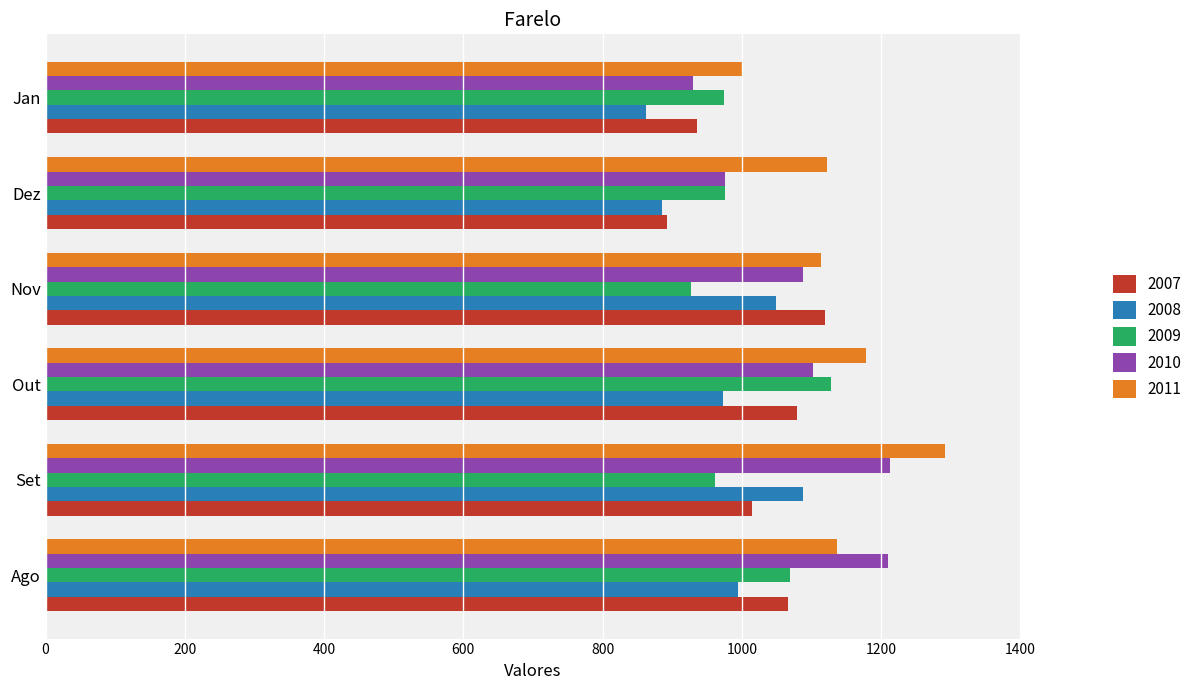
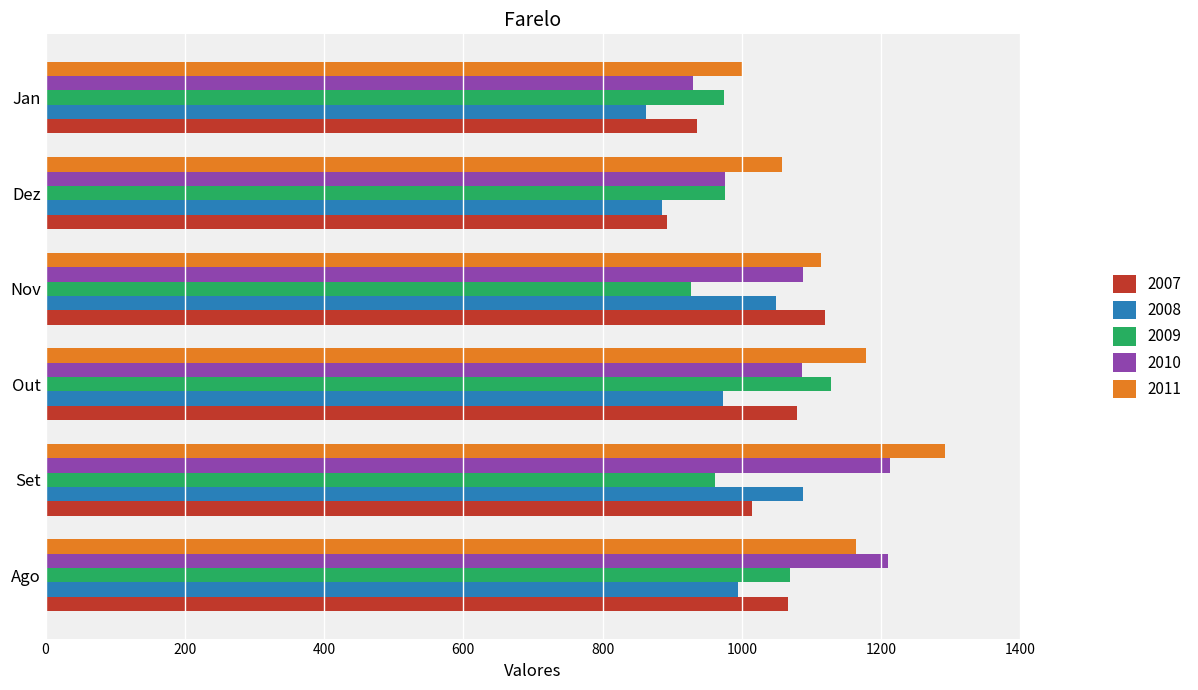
  {
    "2007": {
      "Jan": 940,
      "Dez": 890,
      "Nov": 1120,
      "Out": 1080,
      "Set": 1010,
      "Ago": 1070
    },
    "2008": {
      "Jan": 860,
      "Dez": 890,
      "Nov": 1050,
      "Out": 970,
      "Set": 1090,
      "Ago": 1000
    },
    "2009": {
      "Jan": 970,
      "Dez": 980,
      "Nov": 930,
      "Out": 1130,
      "Set": 960,
      "Ago": 1070
    },
    "2010": {
      "Jan": 930,
      "Dez": 980,
      "Nov": 1090,
-     "Out": 1100,
+     "Out": 1090,
      "Set": 1210,
      "Ago": 1210
    },
    "2011": {
      "Jan": 1000,
-     "Dez": 1120,
+     "Dez": 1060,
      "Nov": 1110,
      "Out": 1180,
      "Set": 1290,
-     "Ago": 1140
+     "Ago": 1160
    }
  }
